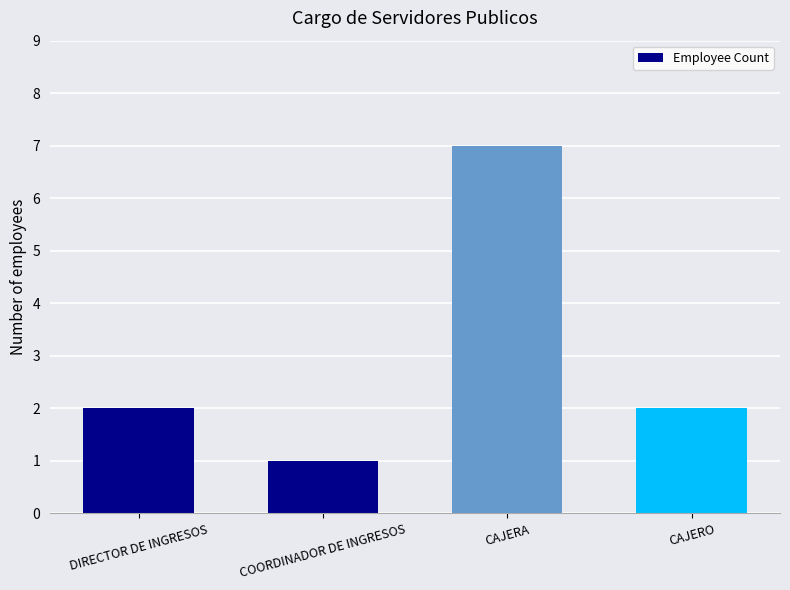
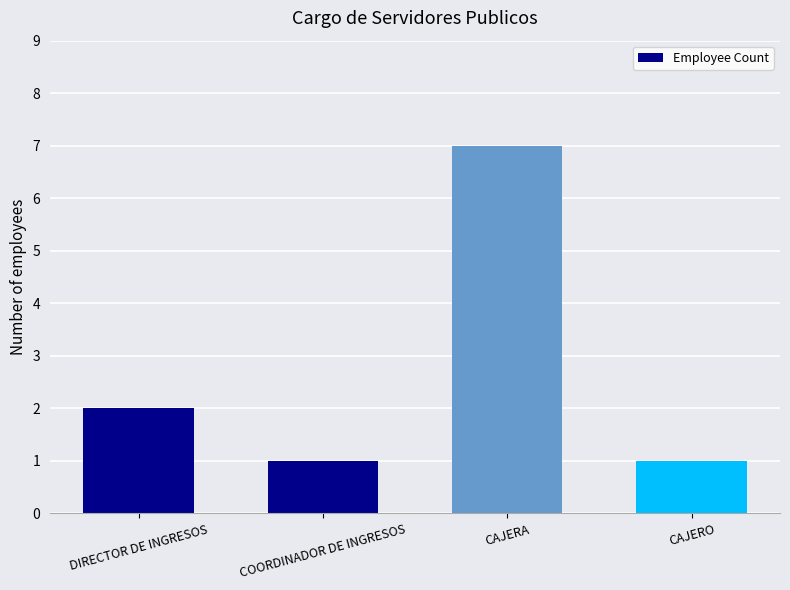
  {
    "DIRECTOR DE INGRESOS": 2,
    "COORDINADOR DE INGRESOS": 1,
    "CAJERA": 7,
-   "CAJERO": 2
+   "CAJERO": 1
  }
